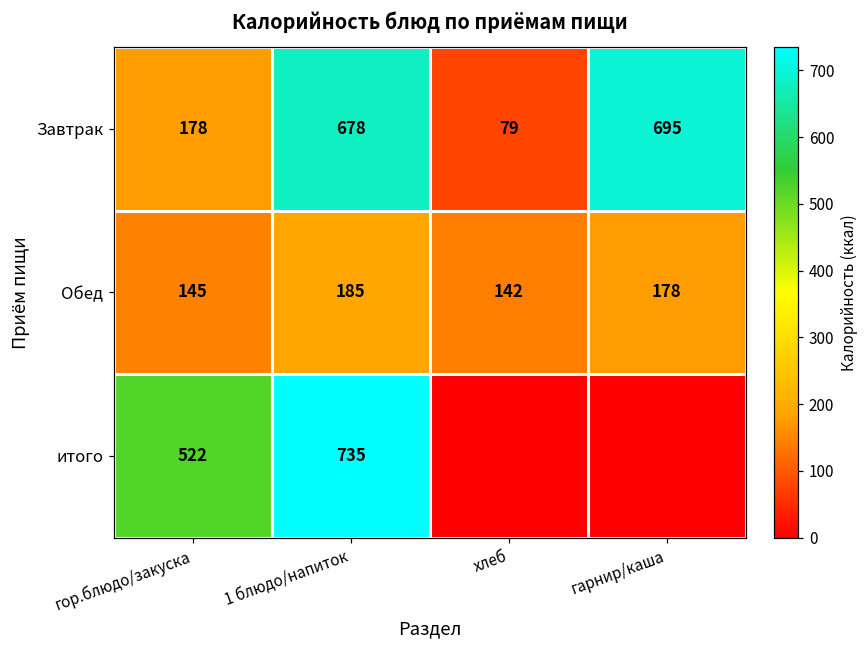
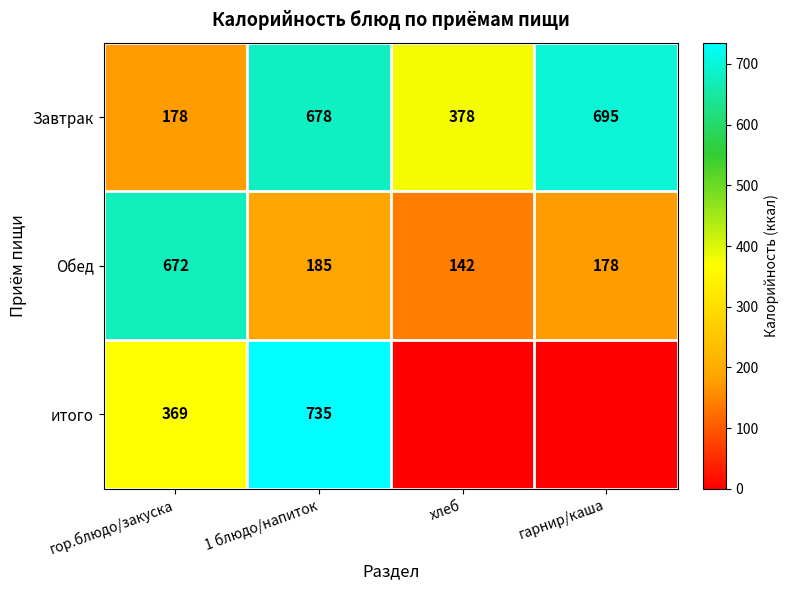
  {
    "Завтрак": {
      "гор.блюдо/закуска": 178,
      "1 блюдо/напиток": 678,
-     "хлеб": 79,
+     "хлеб": 378,
      "гарнир/каша": 695
    },
    "Обед": {
-     "гор.блюдо/закуска": 145,
+     "гор.блюдо/закуска": 672,
      "1 блюдо/напиток": 185,
      "хлеб": 142,
      "гарнир/каша": 178
    },
    "итого": {
-     "гор.блюдо/закуска": 522,
+     "гор.блюдо/закуска": 369,
      "1 блюдо/напиток": 735
    }
  }
